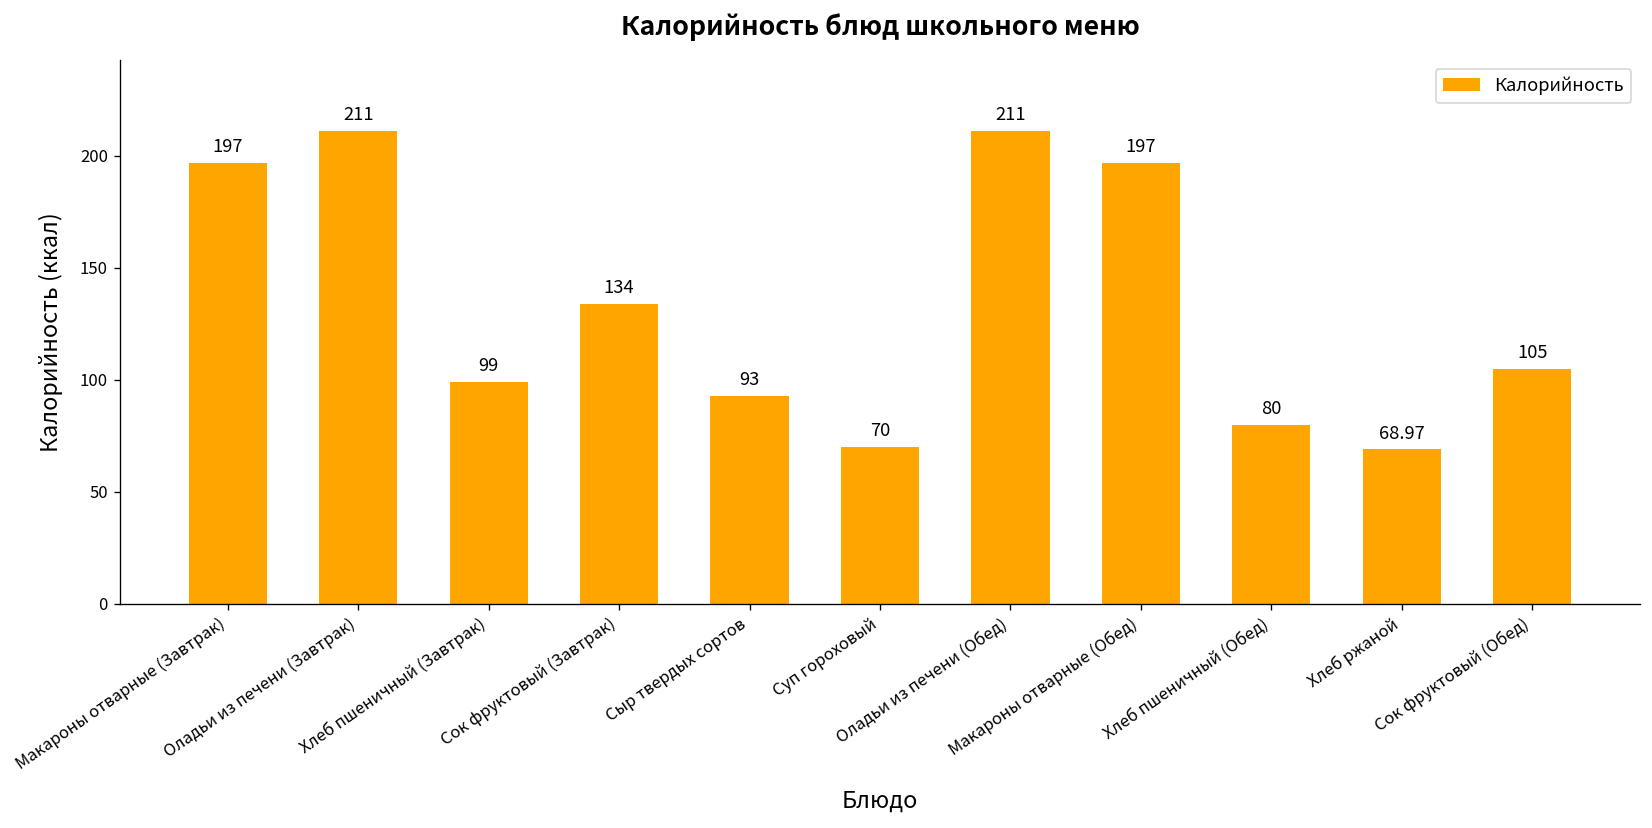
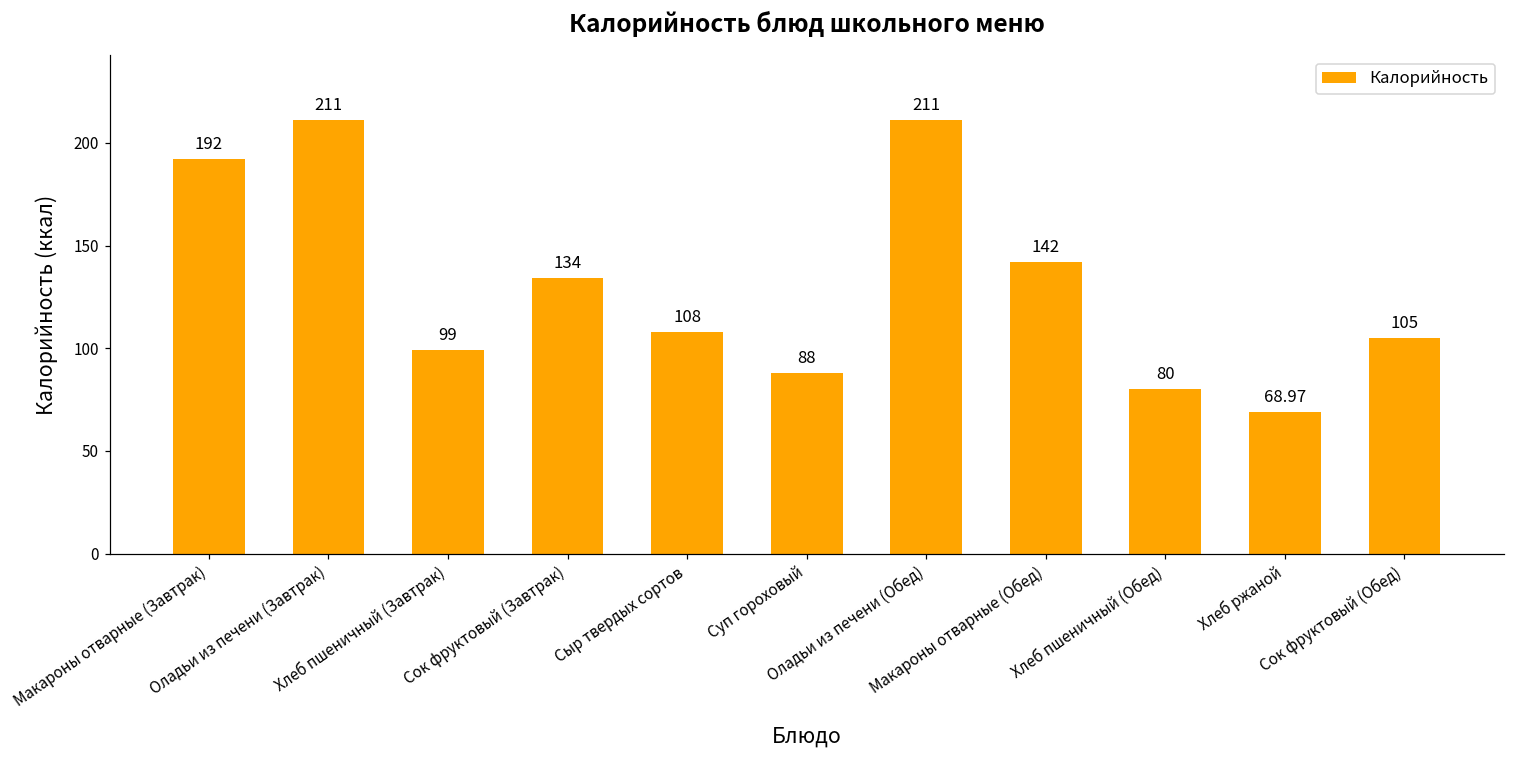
  {
-   "Макароны отварные (Завтрак)": 197,
+   "Макароны отварные (Завтрак)": 192,
    "Оладьи из печени (Завтрак)": 211,
    "Хлеб пшеничный (Завтрак)": 99,
    "Сок фруктовый (Завтрак)": 134,
-   "Сыр твердых сортов": 93,
-   "Суп гороховый": 70,
+   "Сыр твердых сортов": 108,
+   "Суп гороховый": 88,
    "Оладьи из печени (Обед)": 211,
-   "Макароны отварные (Обед)": 197,
+   "Макароны отварные (Обед)": 142,
    "Хлеб пшеничный (Обед)": 80,
    "Хлеб ржаной": 68.97,
    "Сок фруктовый (Обед)": 105
  }
